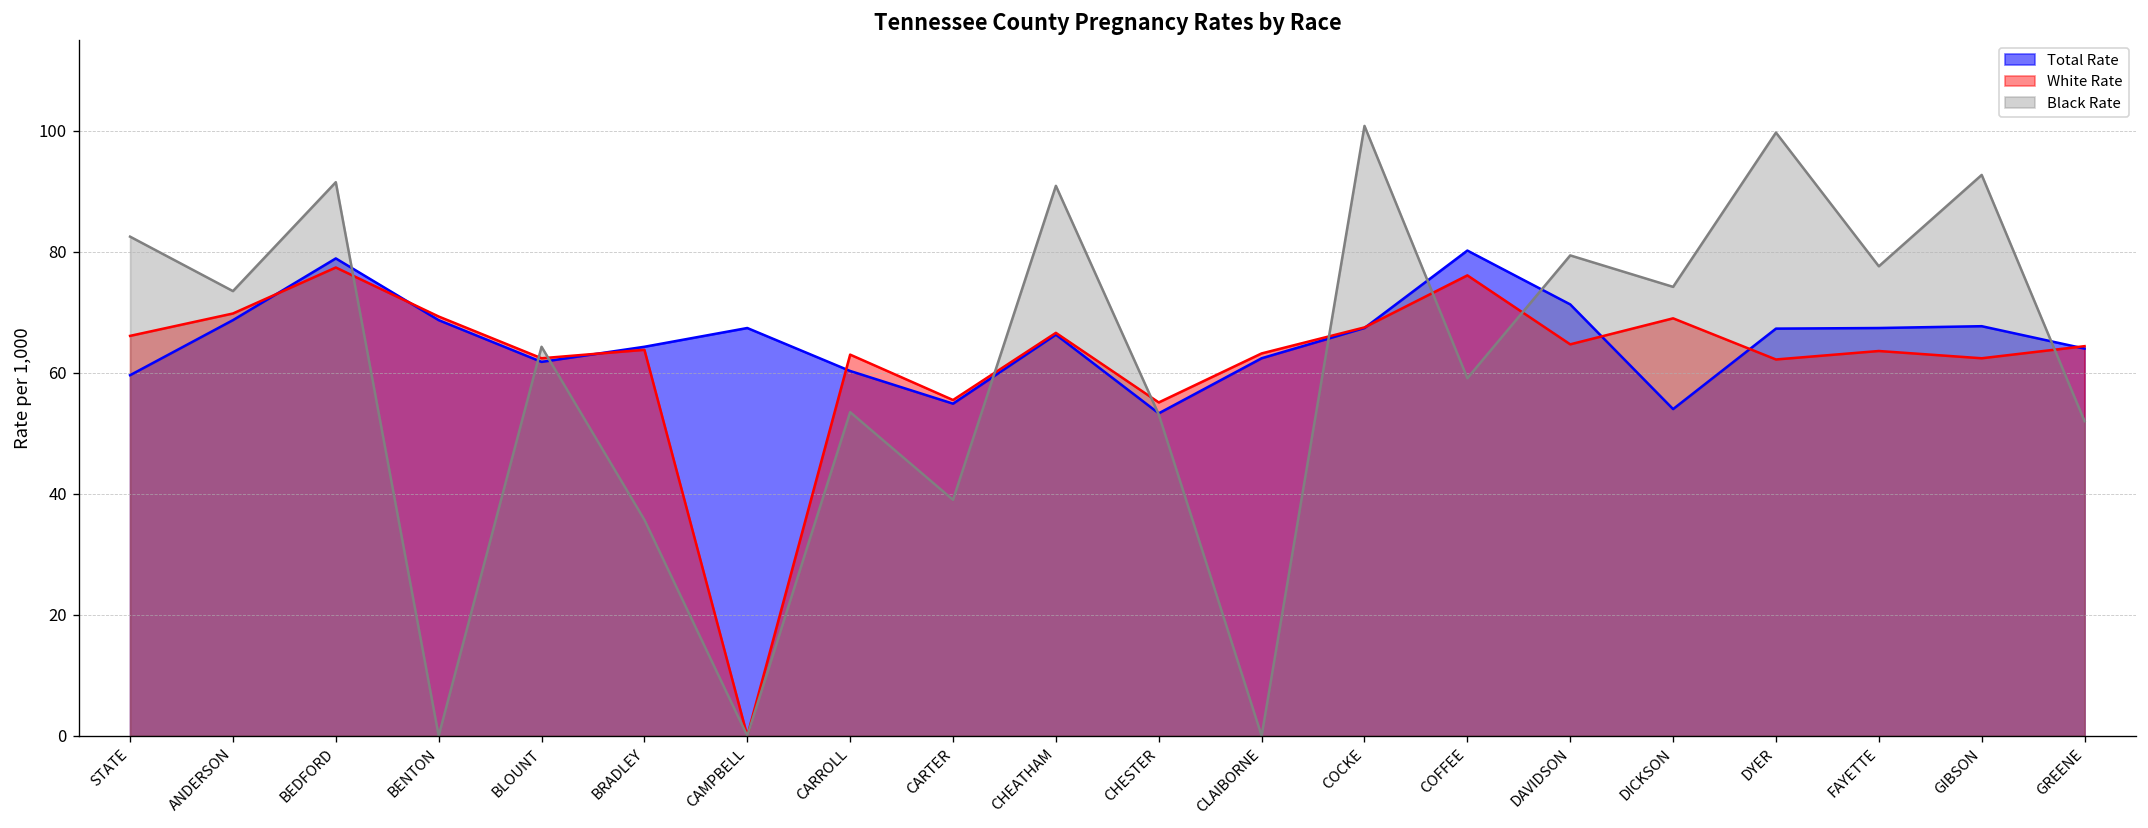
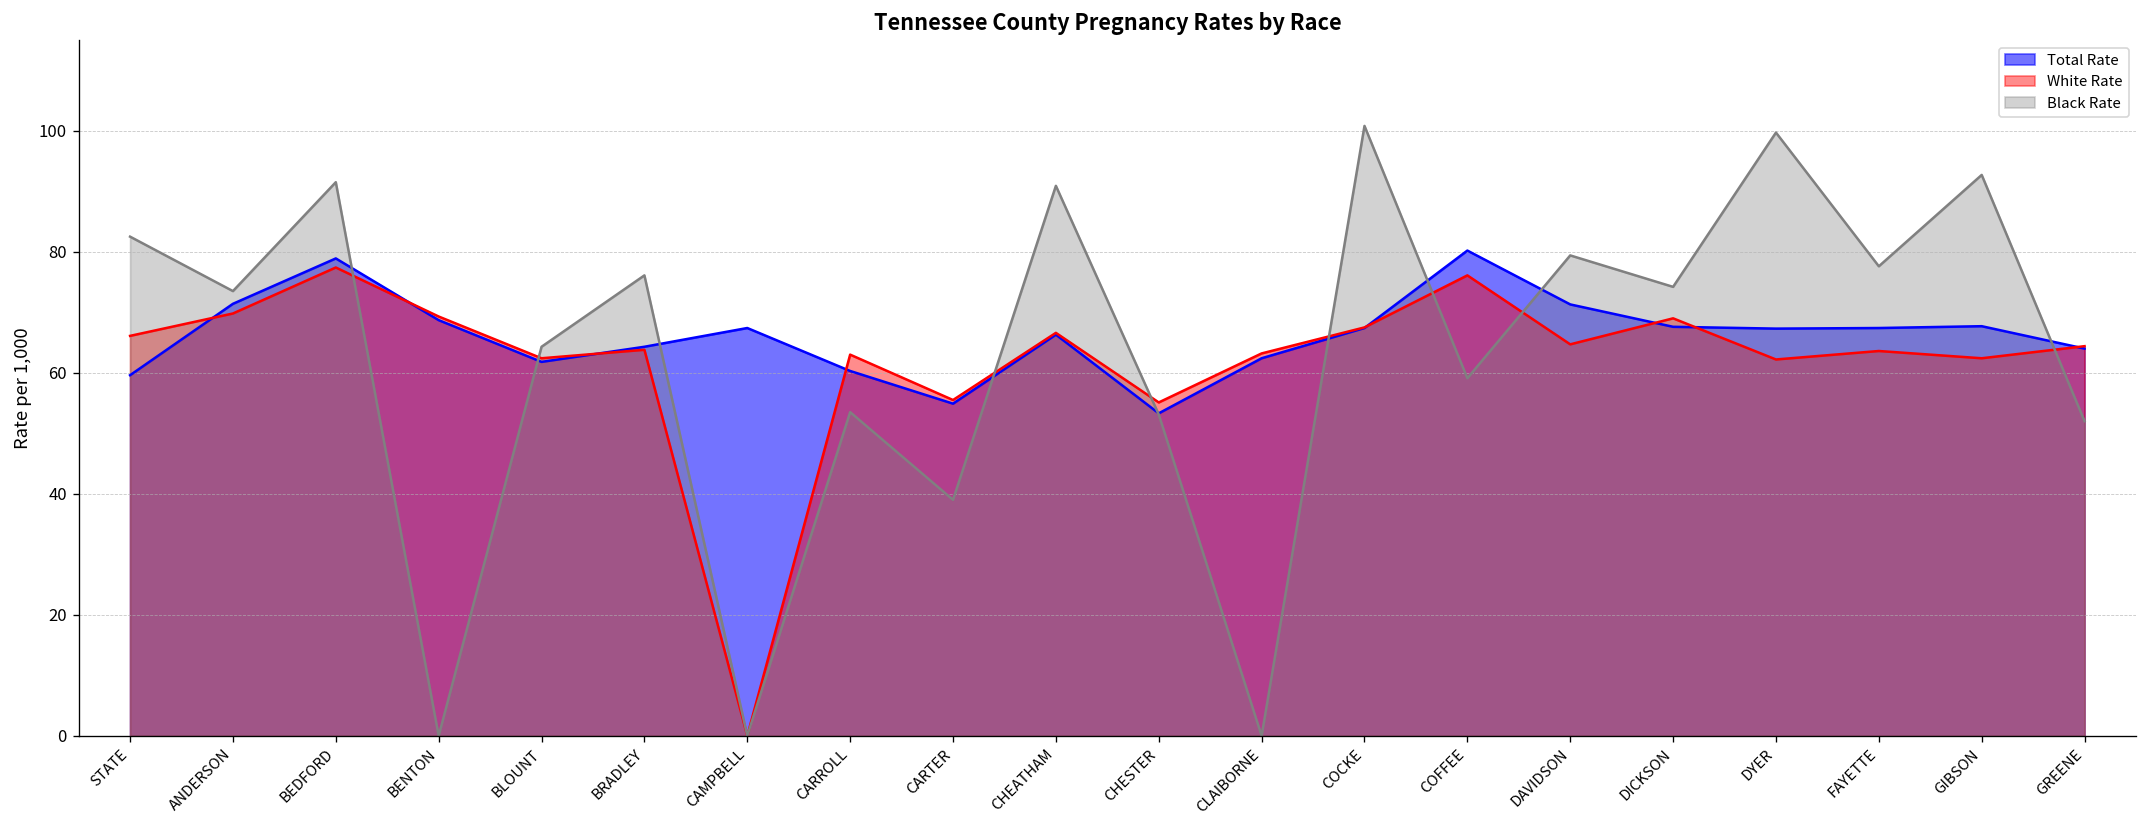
  {
    "Total Rate": {
      "STATE": 60,
-     "ANDERSON": 69,
+     "ANDERSON": 71,
      "BEDFORD": 79,
      "BENTON": 69,
      "BLOUNT": 62,
      "CAMPBELL": 67,
      "CARROLL": 60,
      "CARTER": 55,
      "CLAIBORNE": 62,
      "COFFEE": 80,
      "DAVIDSON": 71,
-     "DICKSON": 54,
+     "DICKSON": 68,
      "DYER": 67,
      "FAYETTE": 67,
      "GIBSON": 68
    },
    "White Rate": {
      "STATE": 66,
      "ANDERSON": 70,
      "BEDFORD": 77,
      "BENTON": 69,
      "BLOUNT": 62,
      "CARROLL": 63,
      "CARTER": 56,
      "CHESTER": 55,
      "CLAIBORNE": 63,
      "COFFEE": 76,
      "DAVIDSON": 65,
      "DICKSON": 69,
      "DYER": 62,
      "FAYETTE": 64,
      "GIBSON": 62
    },
    "Black Rate": {
      "STATE": 83,
      "ANDERSON": 74,
      "BEDFORD": 92,
      "BENTON": 0,
      "BLOUNT": 64,
-     "BRADLEY": 36,
+     "BRADLEY": 76,
      "CARROLL": 54,
      "CARTER": 39,
      "CHEATHAM": 91,
      "CLAIBORNE": 0,
      "COCKE": 101,
      "COFFEE": 59,
      "DAVIDSON": 79,
      "DICKSON": 74,
      "DYER": 100,
      "FAYETTE": 78,
      "GIBSON": 93,
      "GREENE": 52
    }
  }
